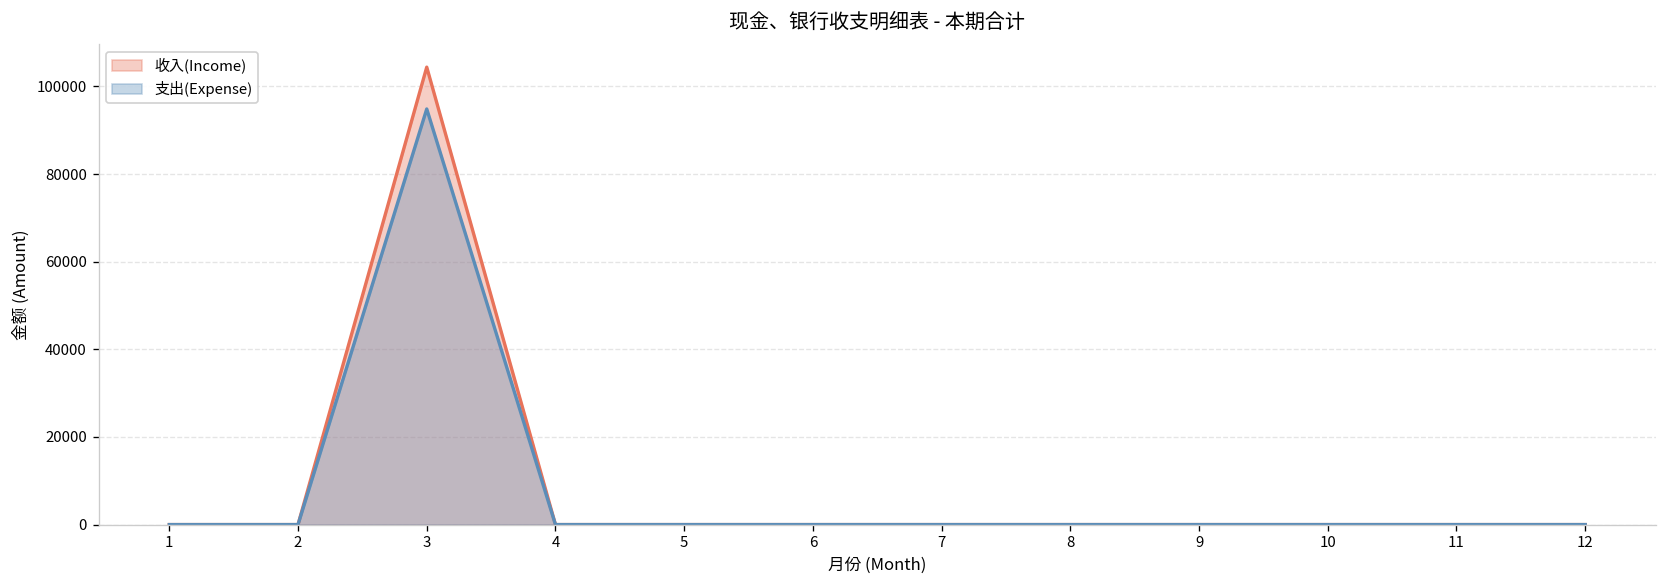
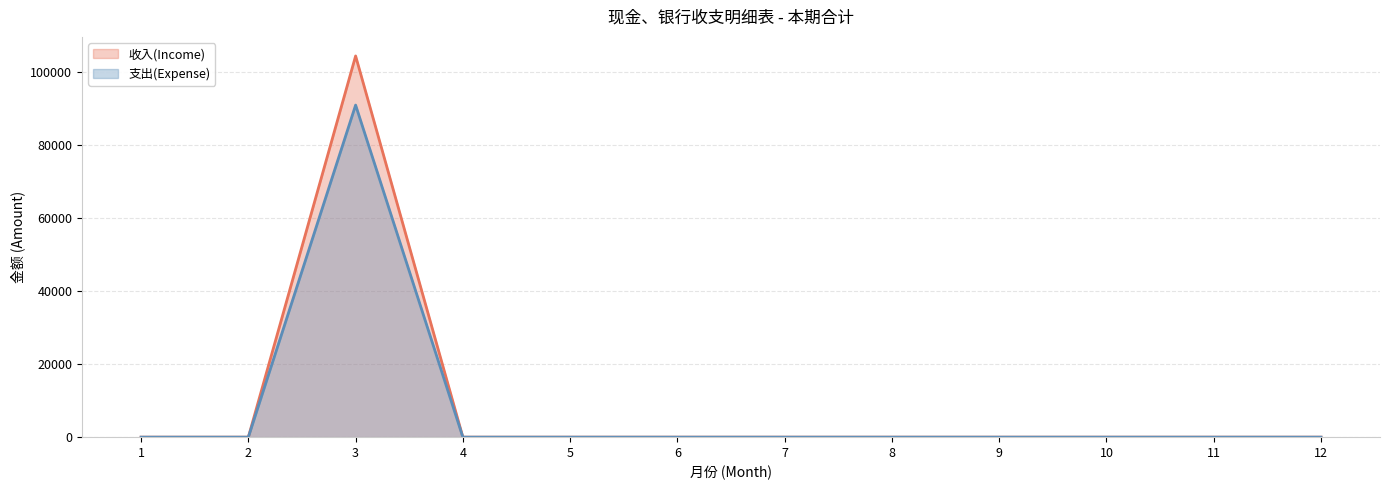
  {
    "收入(Income)": {
      "3": 104000
    },
    "支出(Expense)": {
-     "3": 95000
+     "3": 91000
    }
  }
